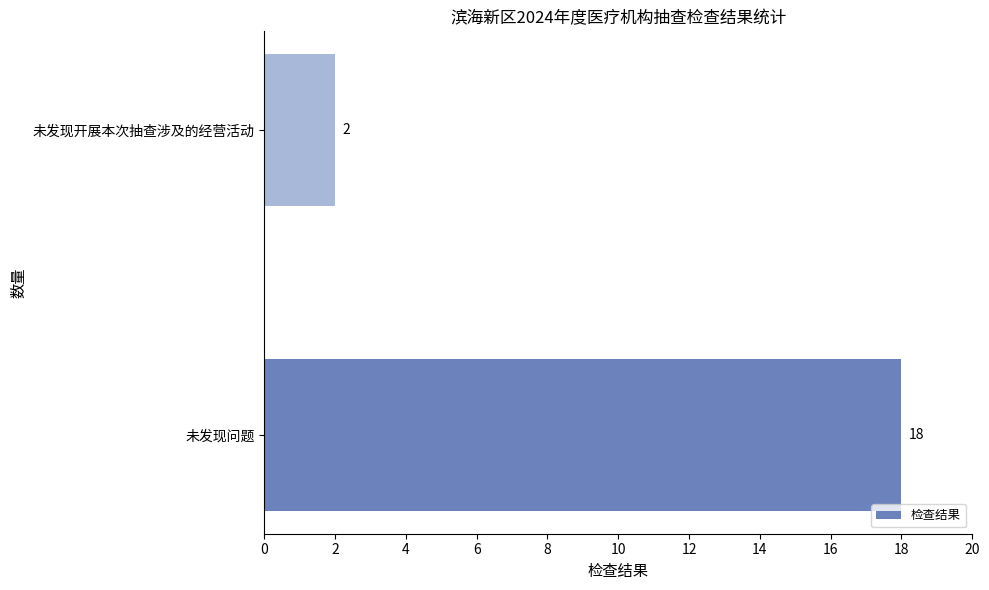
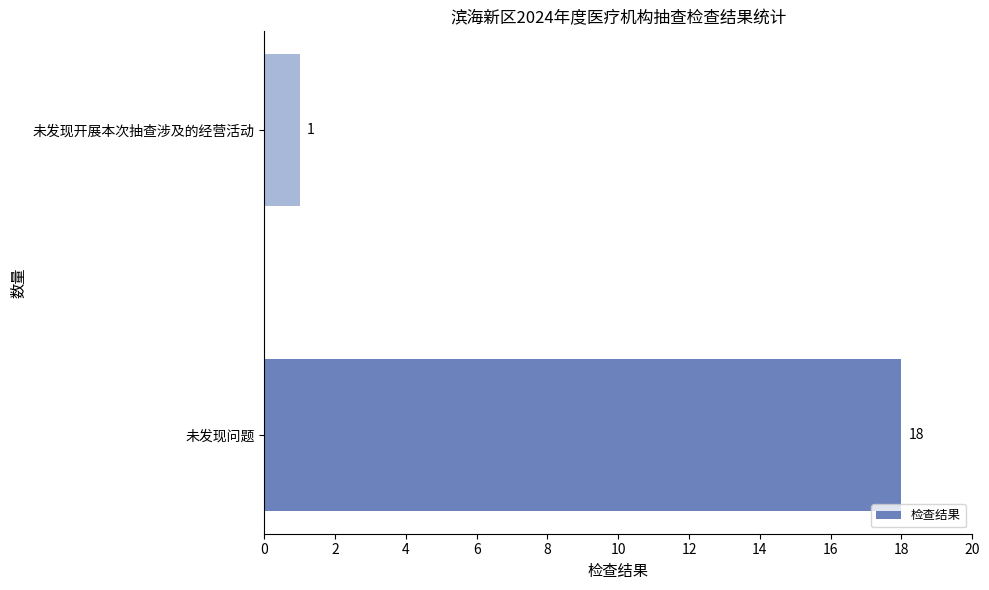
  {
-   "未发现开展本次抽查涉及的经营活动": 2,
+   "未发现开展本次抽查涉及的经营活动": 1,
    "未发现问题": 18
  }
